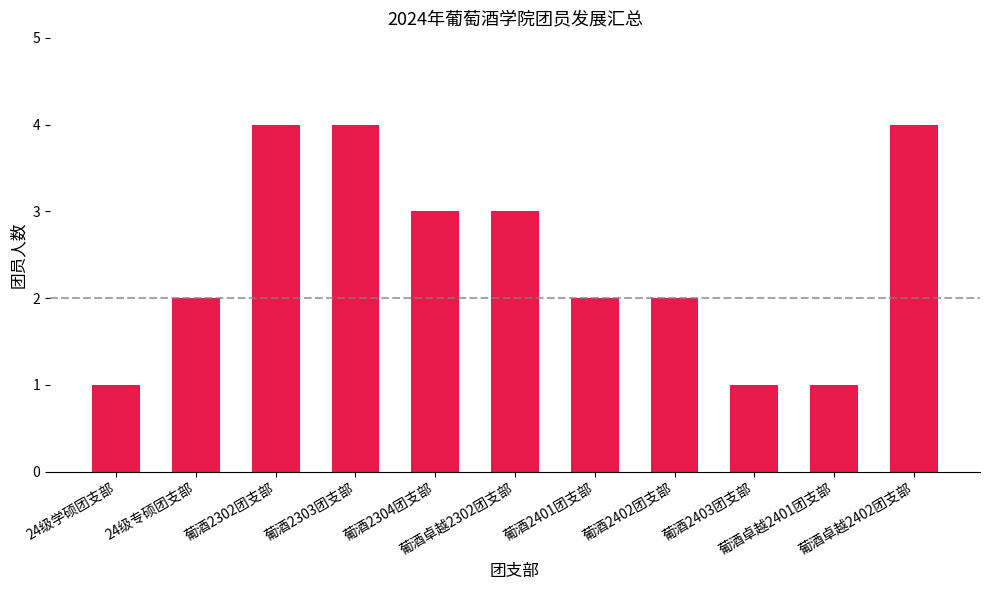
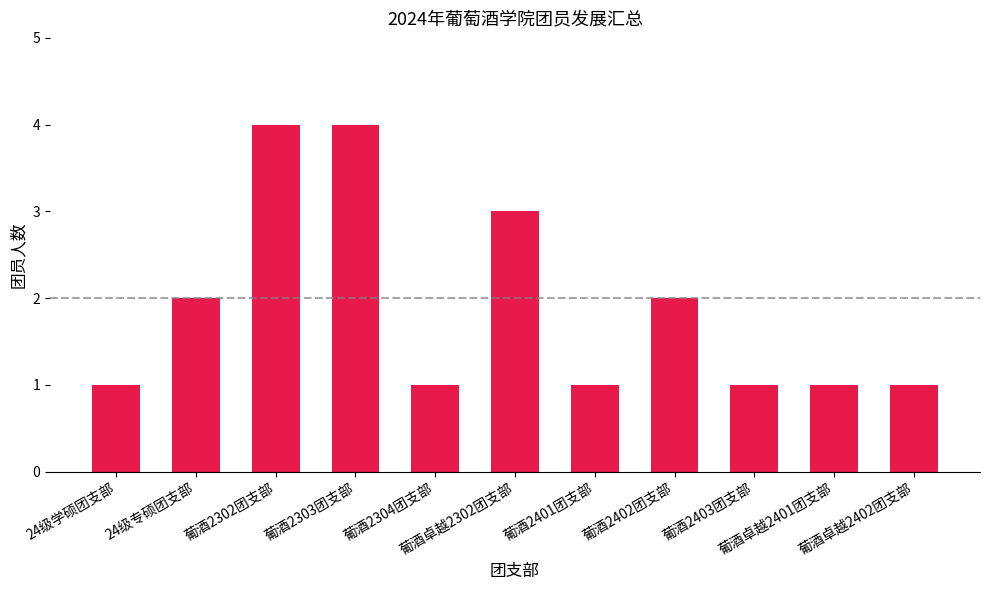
  {
    "24级学硕团支部": 1,
    "24级专硕团支部": 2,
    "葡酒2302团支部": 4,
    "葡酒2303团支部": 4,
-   "葡酒2304团支部": 3,
+   "葡酒2304团支部": 1,
    "葡酒卓越2302团支部": 3,
-   "葡酒2401团支部": 2,
+   "葡酒2401团支部": 1,
    "葡酒2402团支部": 2,
    "葡酒2403团支部": 1,
    "葡酒卓越2401团支部": 1,
-   "葡酒卓越2402团支部": 4
+   "葡酒卓越2402团支部": 1
  }
